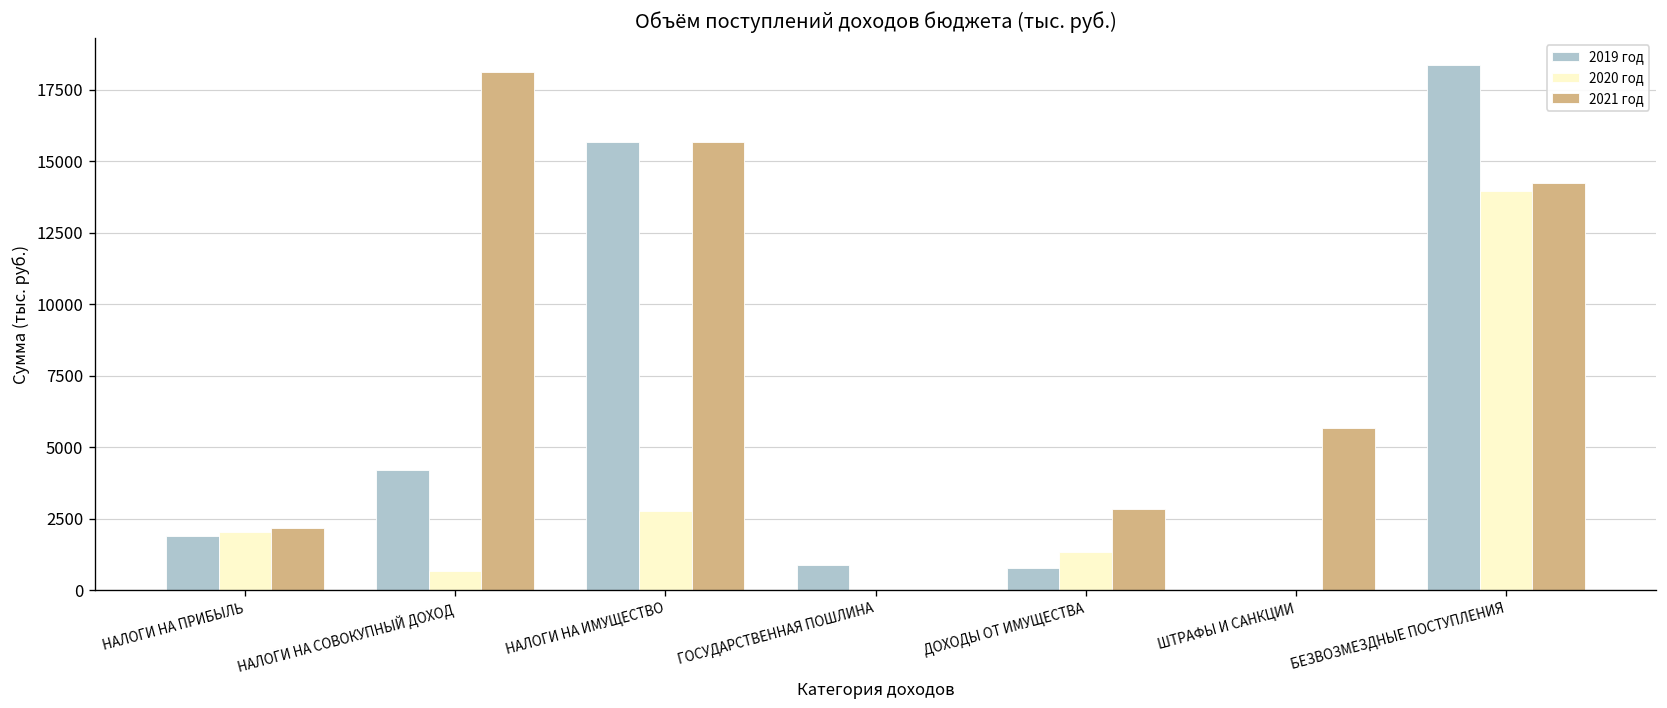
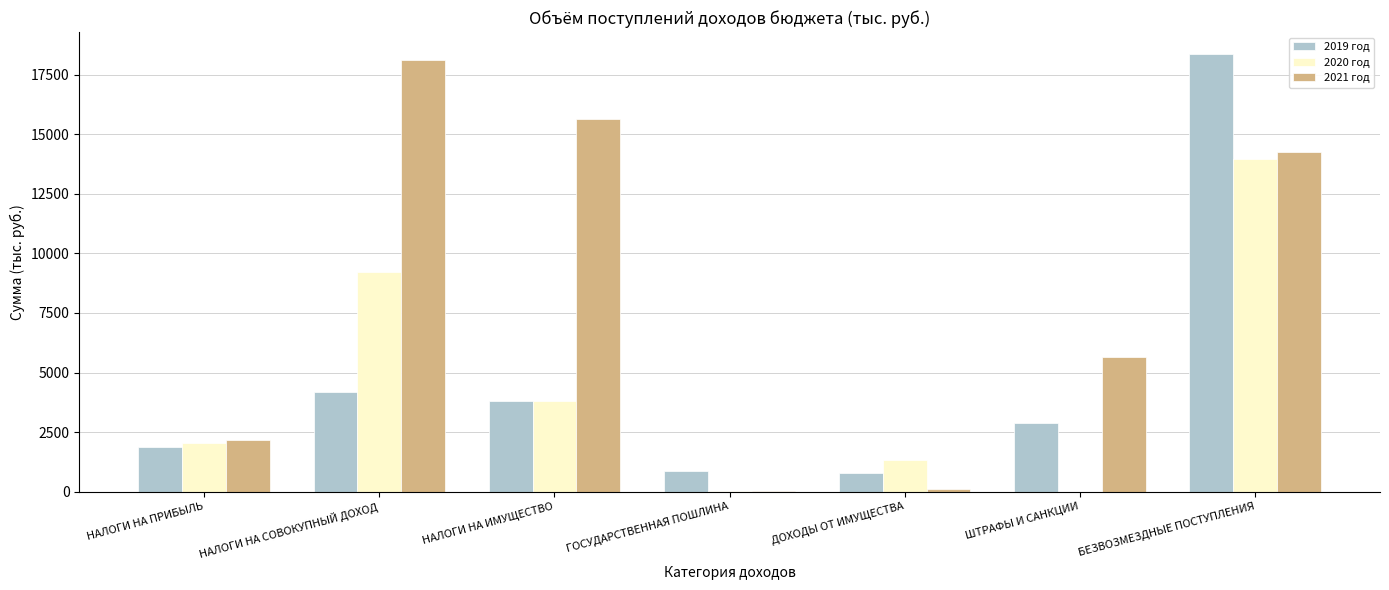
  {
    "2019 год": {
      "НАЛОГИ НА ПРИБЫЛЬ": 1900,
      "НАЛОГИ НА СОВОКУПНЫЙ ДОХОД": 4200,
-     "НАЛОГИ НА ИМУЩЕСТВО": 15700,
+     "НАЛОГИ НА ИМУЩЕСТВО": 3800,
      "ГОСУДАРСТВЕННАЯ ПОШЛИНА": 900,
      "ДОХОДЫ ОТ ИМУЩЕСТВА": 800,
-     "ШТРАФЫ И САНКЦИИ": 0,
+     "ШТРАФЫ И САНКЦИИ": 2900,
      "БЕЗВОЗМЕЗДНЫЕ ПОСТУПЛЕНИЯ": 18400
    },
    "2020 год": {
      "НАЛОГИ НА ПРИБЫЛЬ": 2000,
-     "НАЛОГИ НА СОВОКУПНЫЙ ДОХОД": 700,
-     "НАЛОГИ НА ИМУЩЕСТВО": 2800,
+     "НАЛОГИ НА СОВОКУПНЫЙ ДОХОД": 9200,
+     "НАЛОГИ НА ИМУЩЕСТВО": 3800,
      "ДОХОДЫ ОТ ИМУЩЕСТВА": 1300,
      "БЕЗВОЗМЕЗДНЫЕ ПОСТУПЛЕНИЯ": 13900
    },
    "2021 год": {
      "НАЛОГИ НА ПРИБЫЛЬ": 2200,
      "НАЛОГИ НА СОВОКУПНЫЙ ДОХОД": 18100,
      "НАЛОГИ НА ИМУЩЕСТВО": 15700,
-     "ДОХОДЫ ОТ ИМУЩЕСТВА": 2800,
+     "ДОХОДЫ ОТ ИМУЩЕСТВА": 100,
      "ШТРАФЫ И САНКЦИИ": 5700,
      "БЕЗВОЗМЕЗДНЫЕ ПОСТУПЛЕНИЯ": 14200
    }
  }
